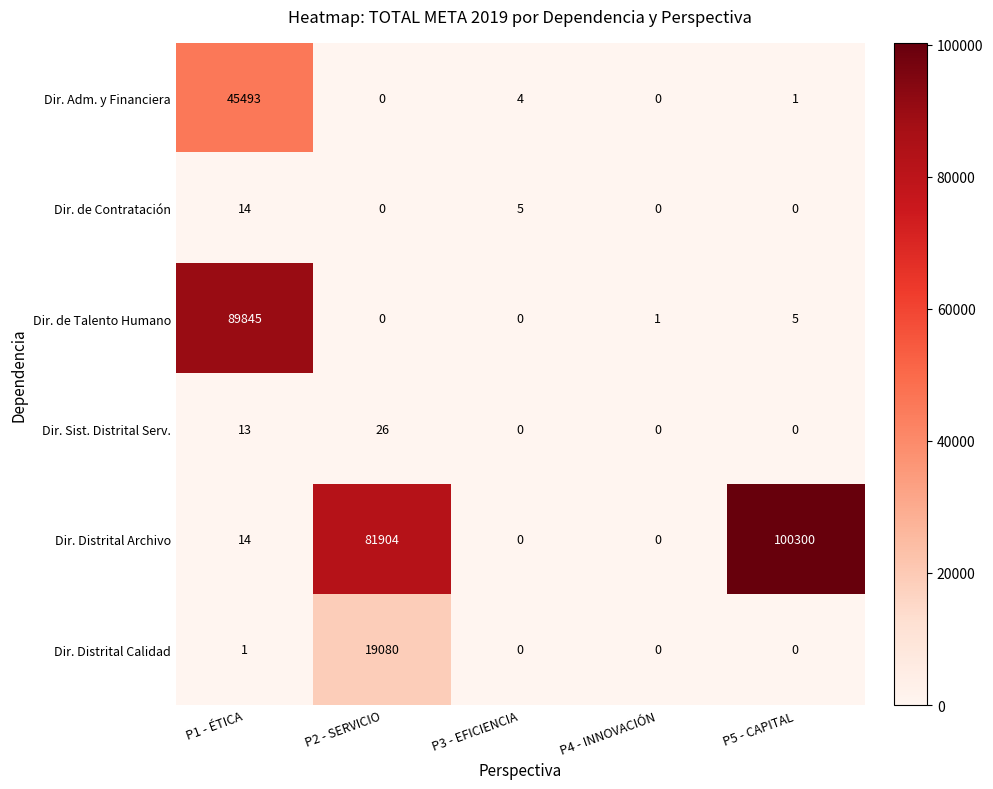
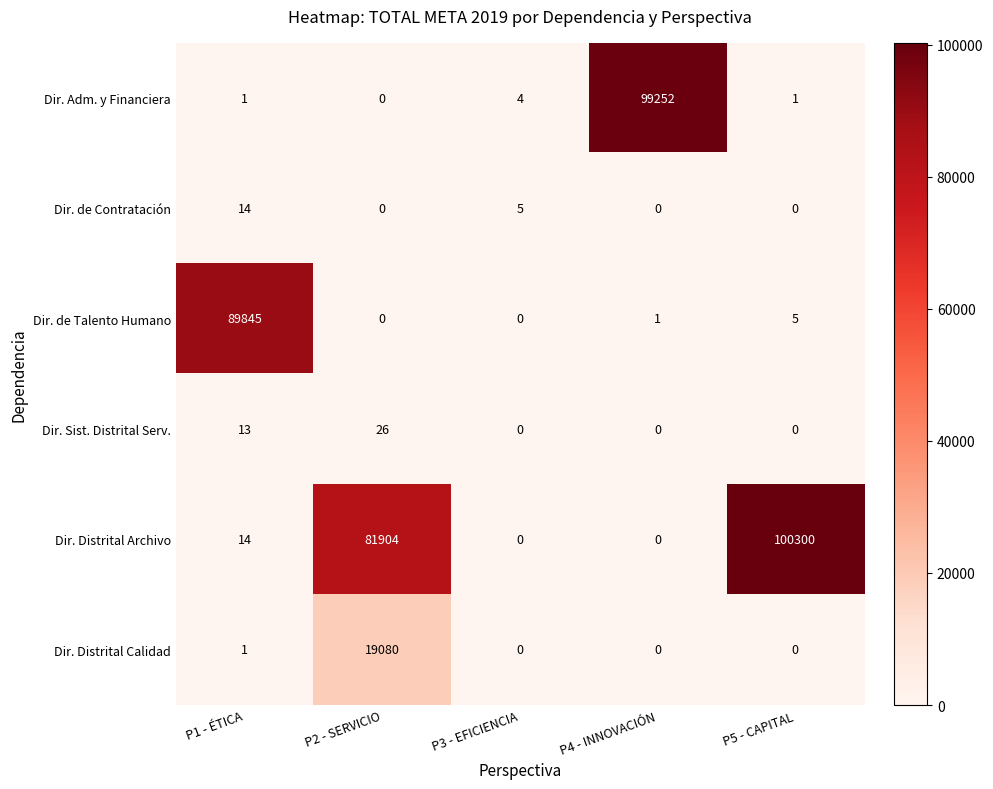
  {
    "Dir. Adm. y Financiera": {
-     "P1 - ÉTICA": 45493,
+     "P1 - ÉTICA": 1,
      "P2 - SERVICIO": 0,
      "P3 - EFICIENCIA": 4,
-     "P4 - INNOVACIÓN": 0,
+     "P4 - INNOVACIÓN": 99252,
      "P5 - CAPITAL": 1
    },
    "Dir. de Contratación": {
      "P1 - ÉTICA": 14,
      "P2 - SERVICIO": 0,
      "P3 - EFICIENCIA": 5,
      "P4 - INNOVACIÓN": 0,
      "P5 - CAPITAL": 0
    },
    "Dir. de Talento Humano": {
      "P1 - ÉTICA": 89845,
      "P2 - SERVICIO": 0,
      "P3 - EFICIENCIA": 0,
      "P4 - INNOVACIÓN": 1,
      "P5 - CAPITAL": 5
    },
    "Dir. Sist. Distrital Serv.": {
      "P1 - ÉTICA": 13,
      "P2 - SERVICIO": 26,
      "P3 - EFICIENCIA": 0,
      "P4 - INNOVACIÓN": 0,
      "P5 - CAPITAL": 0
    },
    "Dir. Distrital Archivo": {
      "P1 - ÉTICA": 14,
      "P2 - SERVICIO": 81904,
      "P3 - EFICIENCIA": 0,
      "P4 - INNOVACIÓN": 0,
      "P5 - CAPITAL": 100300
    },
    "Dir. Distrital Calidad": {
      "P1 - ÉTICA": 1,
      "P2 - SERVICIO": 19080,
      "P3 - EFICIENCIA": 0,
      "P4 - INNOVACIÓN": 0,
      "P5 - CAPITAL": 0
    }
  }
